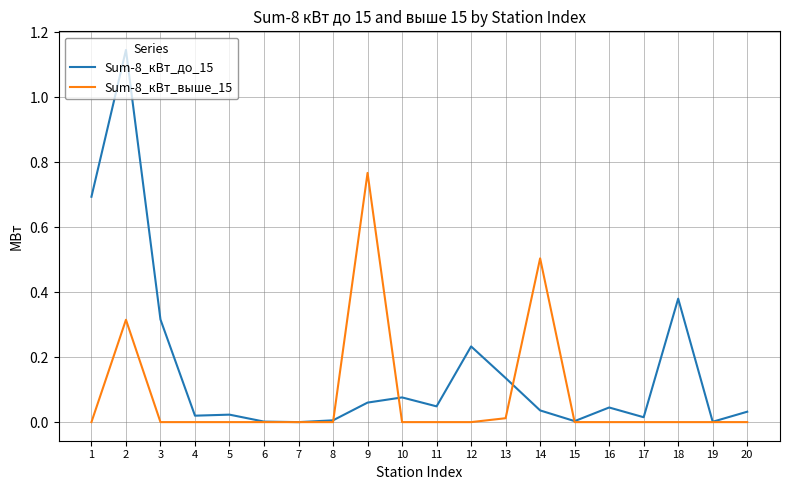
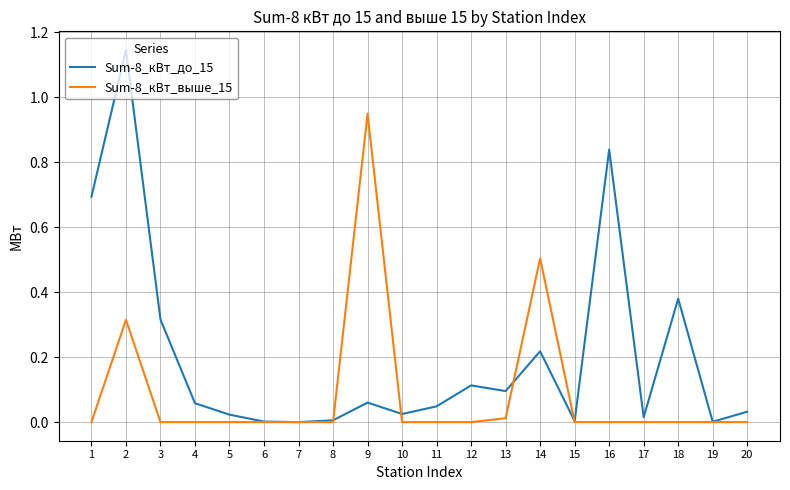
  {
    "Sum-8_кВт_до_15": {
      "1": 0.69,
      "3": 0.32,
-     "4": 0.02,
+     "4": 0.06,
      "5": 0.02,
      "9": 0.06,
-     "10": 0.08,
+     "10": 0.03,
      "11": 0.05,
-     "12": 0.23,
-     "13": 0.14,
-     "14": 0.04,
-     "16": 0.05,
+     "12": 0.11,
+     "13": 0.10,
+     "14": 0.22,
+     "16": 0.84,
      "17": 0.02,
      "18": 0.38,
      "20": 0.03
    },
    "Sum-8_кВт_выше_15": {
      "1": 0.00,
      "2": 0.32,
      "3": 0.00,
      "4": 0.00,
      "5": 0.00,
-     "9": 0.77,
+     "9": 0.95,
      "10": 0.00,
      "11": 0.00,
      "12": 0.00,
      "13": 0.01,
      "14": 0.50,
      "16": 0.00,
      "17": 0.00,
      "18": 0.00,
      "20": 0.00
    }
  }
